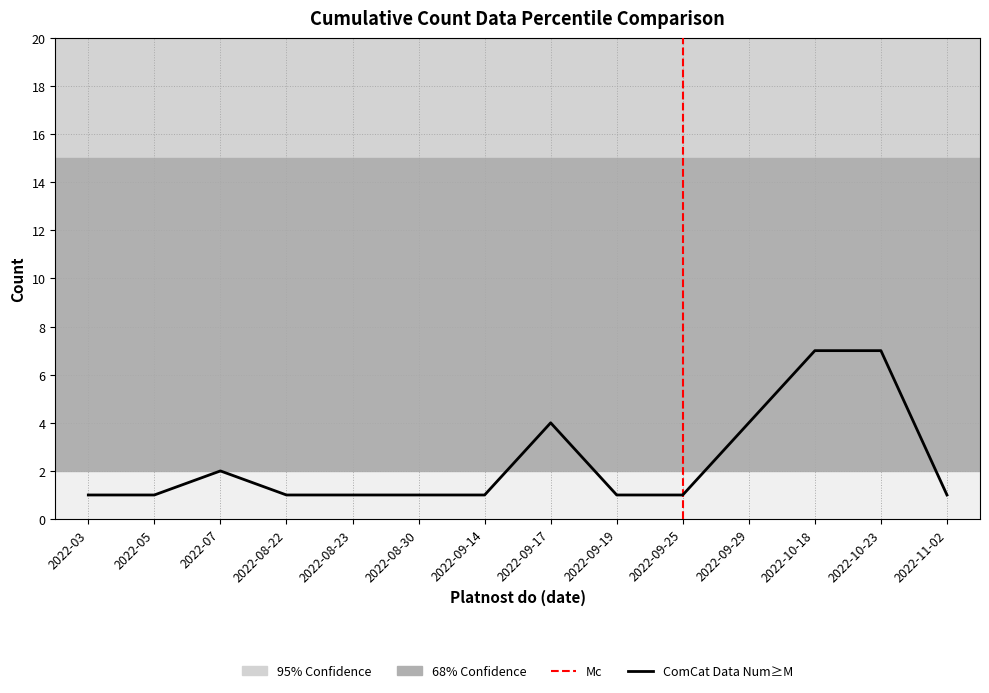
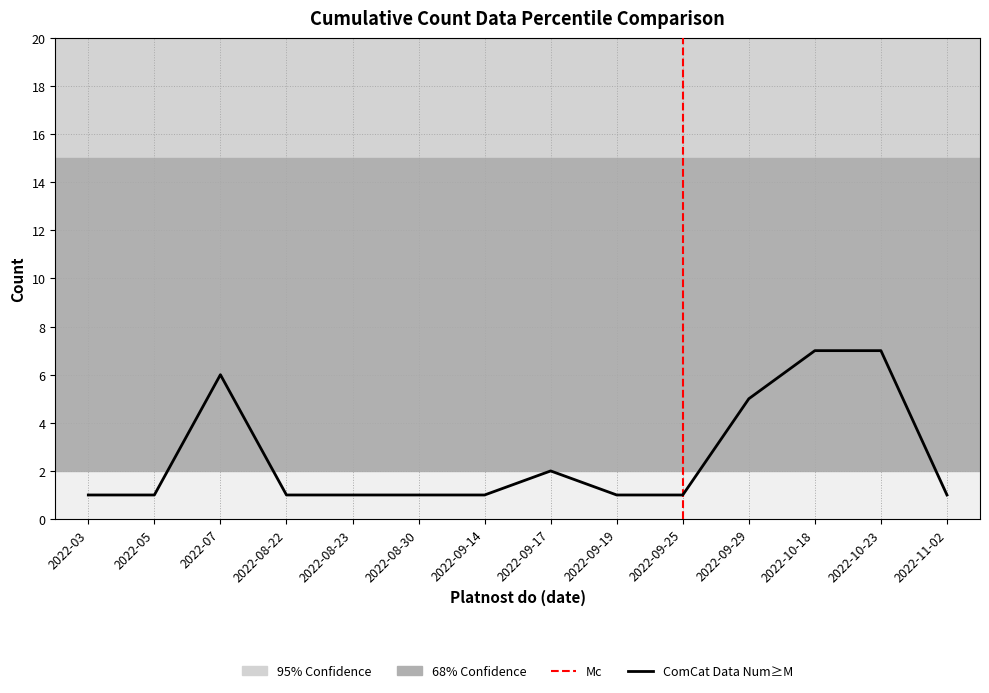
  {
    "2022-03": 1,
    "2022-05": 1,
-   "2022-07": 2,
+   "2022-07": 6,
    "2022-08-22": 1,
    "2022-08-23": 1,
    "2022-08-30": 1,
    "2022-09-14": 1,
-   "2022-09-17": 4,
+   "2022-09-17": 2,
    "2022-09-19": 1,
    "2022-09-25": 1,
-   "2022-09-29": 4,
+   "2022-09-29": 5,
    "2022-10-18": 7,
    "2022-10-23": 7,
    "2022-11-02": 1
  }
